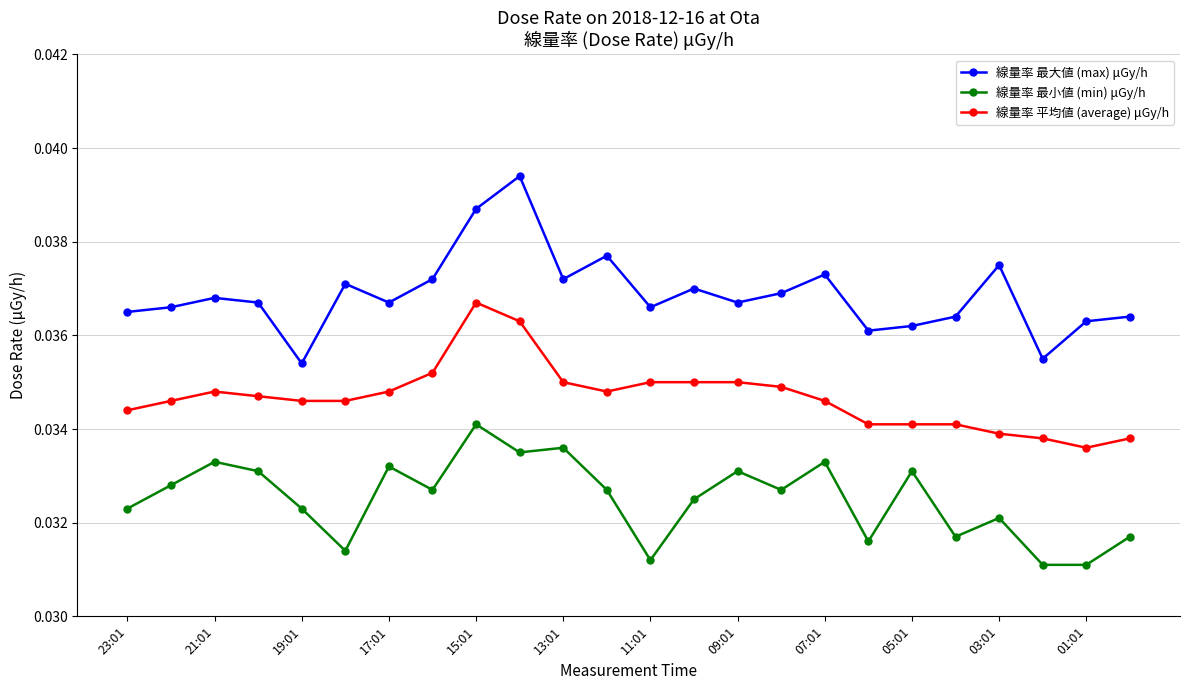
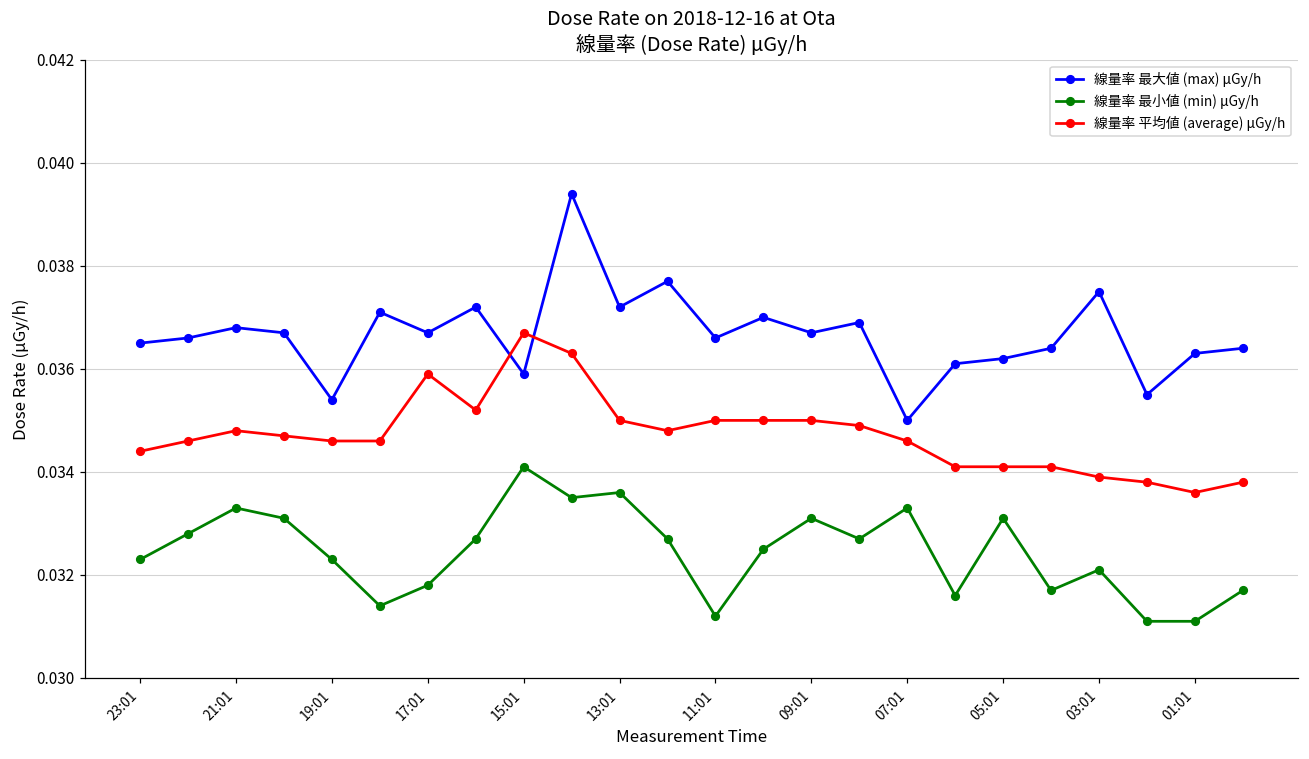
  {
    "線量率 最大値 (max) μGy/h": {
      "23:01": 0.0365,
      "21:01": 0.0368,
      "19:01": 0.0354,
      "17:01": 0.0367,
-     "15:01": 0.0387,
+     "15:01": 0.0359,
      "13:01": 0.0372,
      "11:01": 0.0366,
      "09:01": 0.0367,
-     "07:01": 0.0373,
+     "07:01": 0.0350,
      "05:01": 0.0362,
      "03:01": 0.0375,
      "01:01": 0.0363
    },
    "線量率 最小値 (min) μGy/h": {
      "23:01": 0.0323,
      "21:01": 0.0333,
      "19:01": 0.0323,
-     "17:01": 0.0332,
+     "17:01": 0.0318,
      "15:01": 0.0341,
      "13:01": 0.0336,
      "11:01": 0.0312,
      "09:01": 0.0331,
      "07:01": 0.0333,
      "05:01": 0.0331,
      "03:01": 0.0321,
      "01:01": 0.0311
    },
    "線量率 平均値 (average) μGy/h": {
      "23:01": 0.0344,
      "21:01": 0.0348,
      "19:01": 0.0346,
-     "17:01": 0.0348,
+     "17:01": 0.0359,
      "15:01": 0.0367,
      "13:01": 0.0350,
      "11:01": 0.0350,
      "09:01": 0.0350,
      "07:01": 0.0346,
      "05:01": 0.0341,
      "03:01": 0.0339,
      "01:01": 0.0336
    }
  }
